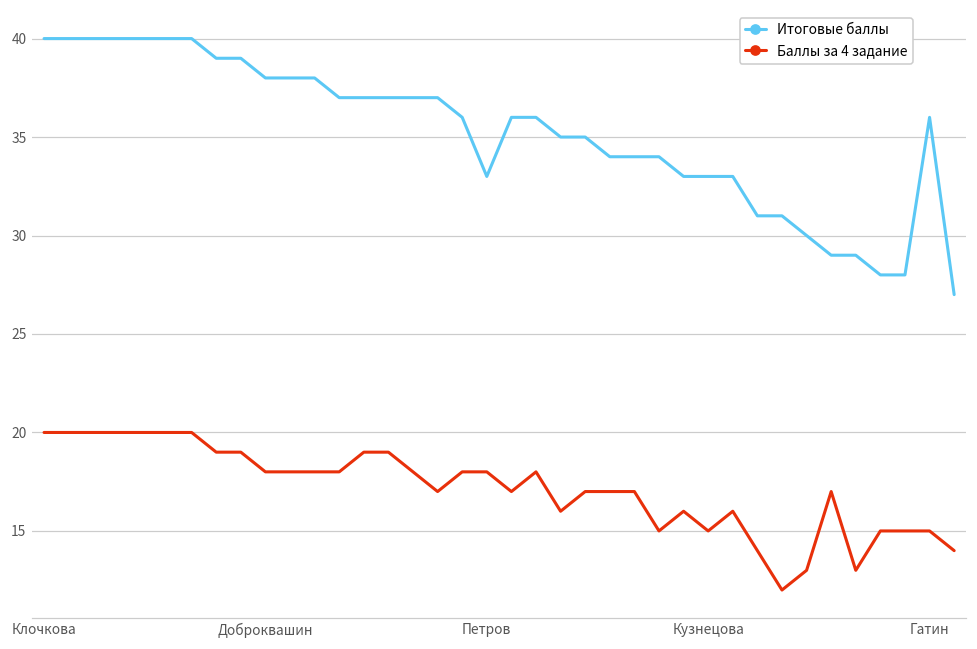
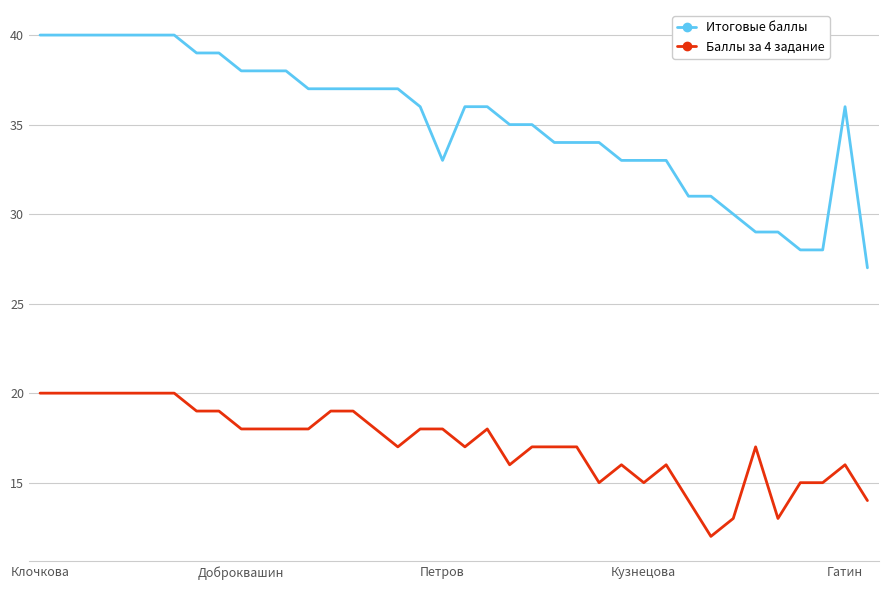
  {
    "Итоговые баллы": {
      "Клочкова": 40,
      "Доброквашин": 38,
      "Петров": 33,
      "Кузнецова": 33,
      "Гатин": 36
    },
    "Баллы за 4 задание": {
      "Клочкова": 20,
      "Доброквашин": 18,
      "Петров": 18,
      "Кузнецова": 15,
-     "Гатин": 15
+     "Гатин": 16
    }
  }
